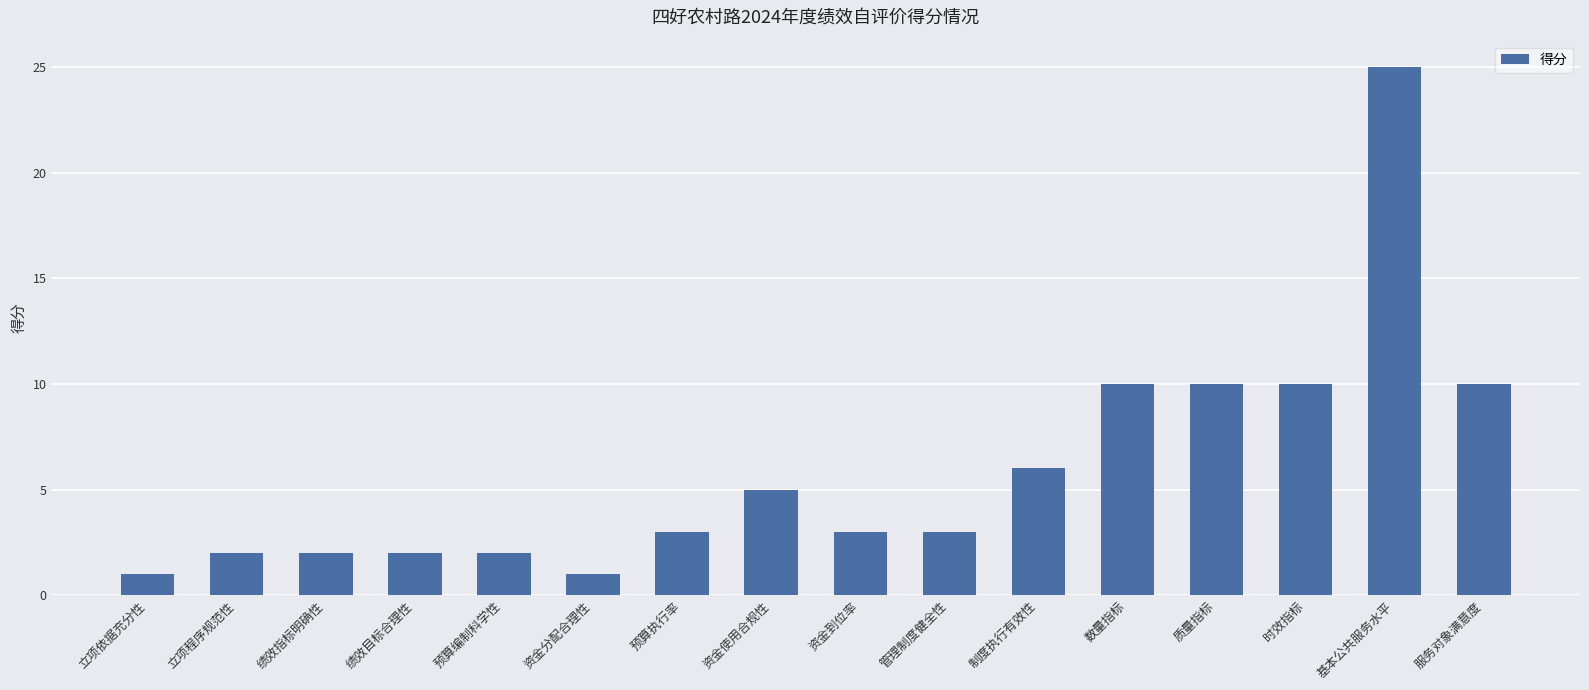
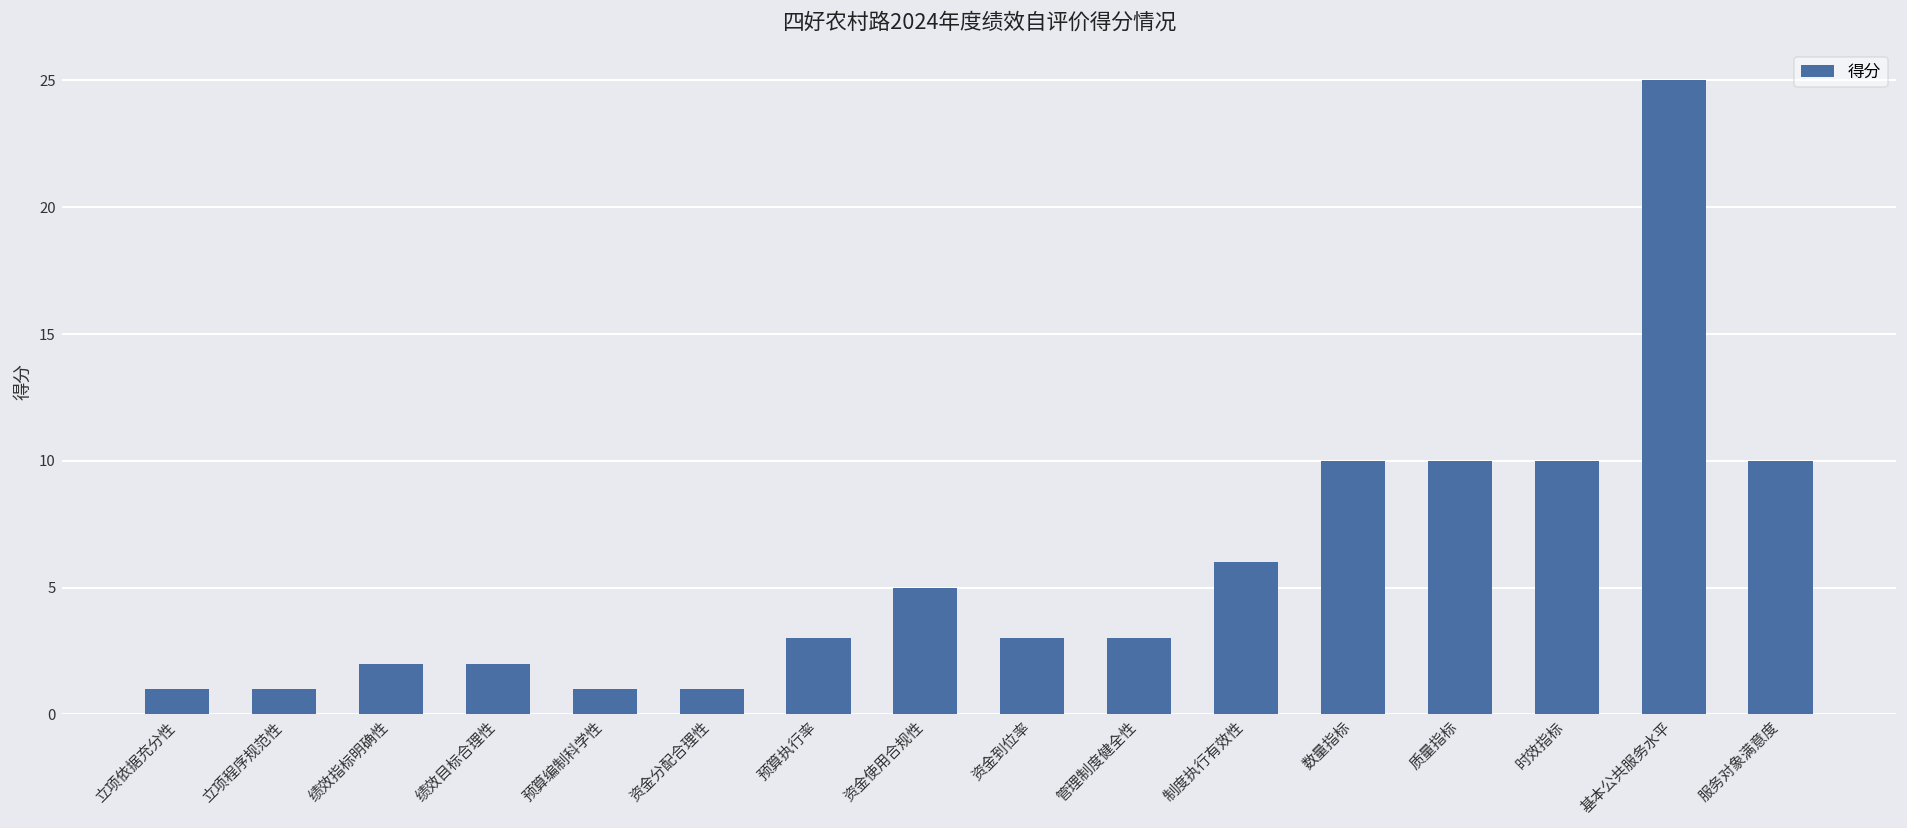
  {
    "立项依据充分性": 1,
-   "立项程序规范性": 2,
+   "立项程序规范性": 1,
    "绩效指标明确性": 2,
    "绩效目标合理性": 2,
-   "预算编制科学性": 2,
+   "预算编制科学性": 1,
    "资金分配合理性": 1,
    "预算执行率": 3,
    "资金使用合规性": 5,
    "资金到位率": 3,
    "管理制度健全性": 3,
    "制度执行有效性": 6,
    "数量指标": 10,
    "质量指标": 10,
    "时效指标": 10,
    "基本公共服务水平": 25,
    "服务对象满意度": 10
  }
